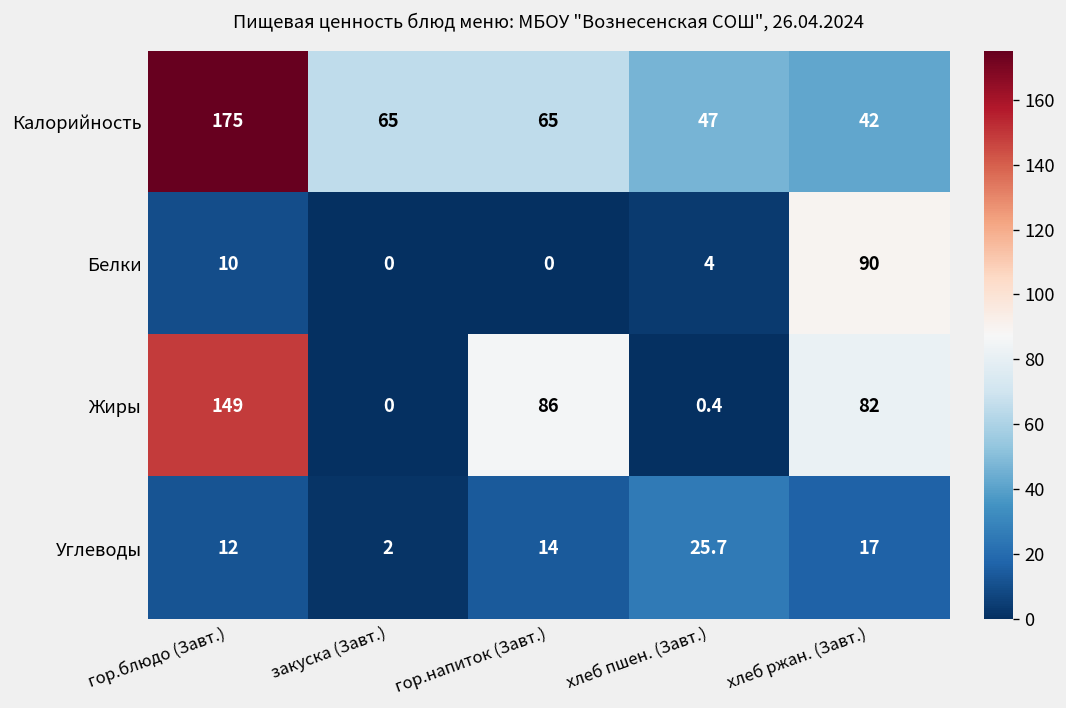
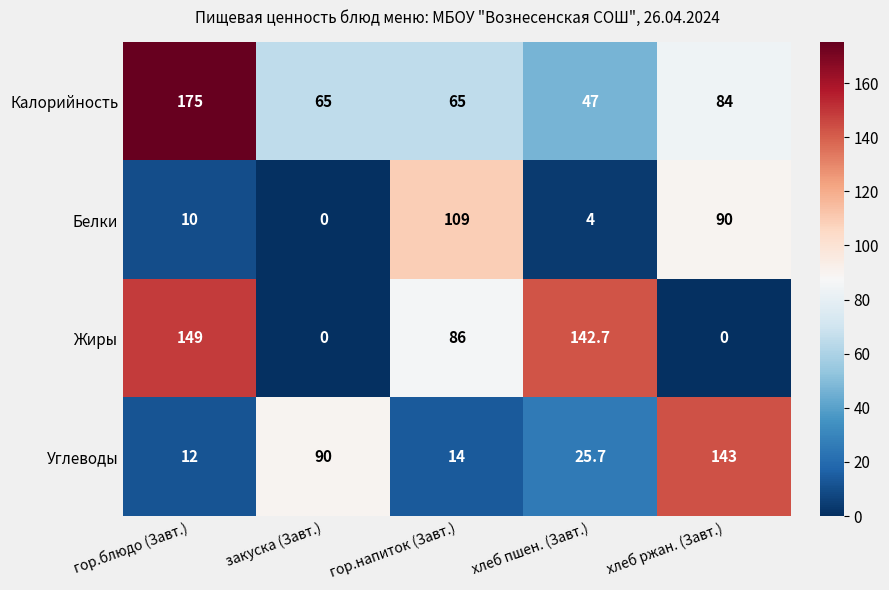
  {
    "Калорийность": {
      "гор.блюдо (Завт.)": 175,
      "закуска (Завт.)": 65,
      "гор.напиток (Завт.)": 65,
      "хлеб пшен. (Завт.)": 47,
-     "хлеб ржан. (Завт.)": 42
+     "хлеб ржан. (Завт.)": 84
    },
    "Белки": {
      "гор.блюдо (Завт.)": 10,
      "закуска (Завт.)": 0,
-     "гор.напиток (Завт.)": 0,
+     "гор.напиток (Завт.)": 109,
      "хлеб пшен. (Завт.)": 4,
      "хлеб ржан. (Завт.)": 90
    },
    "Жиры": {
      "гор.блюдо (Завт.)": 149,
      "закуска (Завт.)": 0,
      "гор.напиток (Завт.)": 86,
-     "хлеб пшен. (Завт.)": 0.4,
-     "хлеб ржан. (Завт.)": 82
+     "хлеб пшен. (Завт.)": 142.7,
+     "хлеб ржан. (Завт.)": 0
    },
    "Углеводы": {
      "гор.блюдо (Завт.)": 12,
-     "закуска (Завт.)": 2,
+     "закуска (Завт.)": 90,
      "гор.напиток (Завт.)": 14,
      "хлеб пшен. (Завт.)": 25.7,
-     "хлеб ржан. (Завт.)": 17
+     "хлеб ржан. (Завт.)": 143
    }
  }
